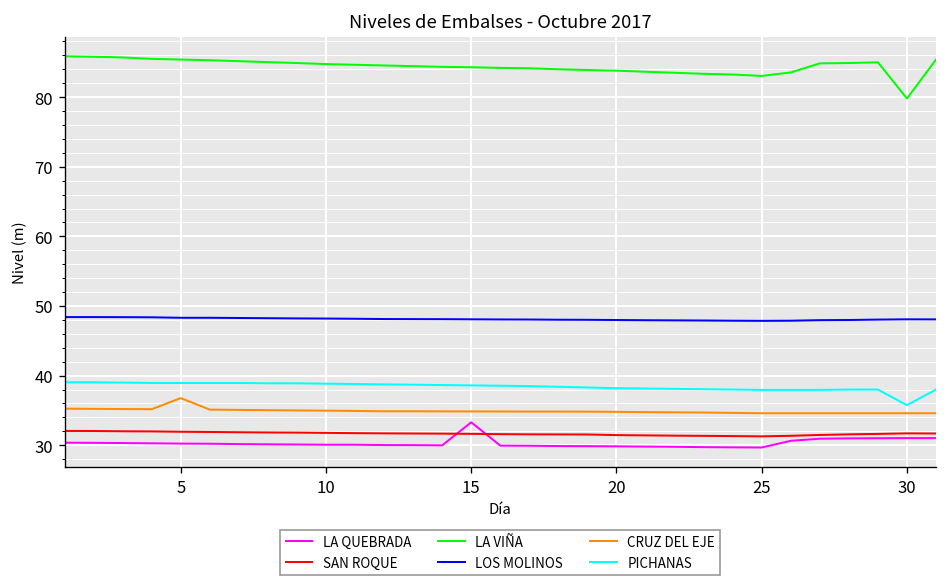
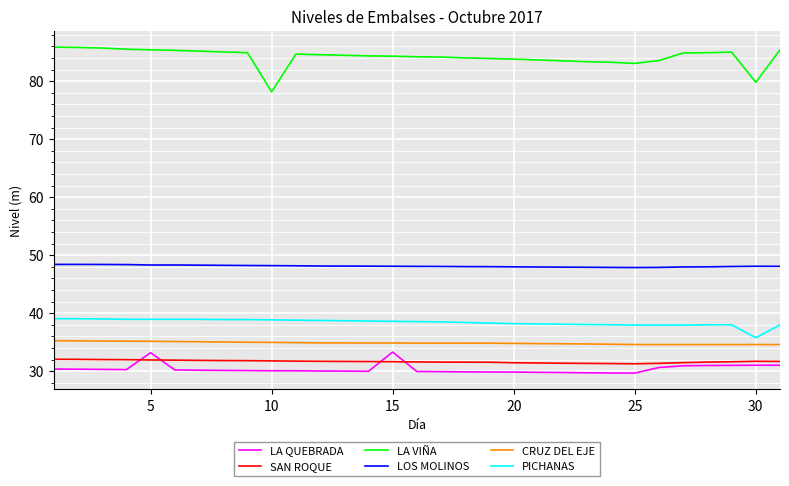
  {
    "LA QUEBRADA": {
-     "5": 30,
+     "5": 33,
      "10": 30,
      "15": 33,
      "20": 30,
      "25": 30,
      "30": 31
    },
    "SAN ROQUE": {
      "5": 32,
      "10": 32,
      "15": 32,
      "20": 31,
      "25": 31,
      "30": 32
    },
    "LA VIÑA": {
      "5": 85,
-     "10": 85,
+     "10": 78,
      "15": 84,
      "20": 84,
      "25": 83,
      "30": 80
    },
    "LOS MOLINOS": {
      "5": 48,
      "10": 48,
      "15": 48,
      "20": 48,
      "25": 48,
      "30": 48
    },
    "CRUZ DEL EJE": {
-     "5": 37,
+     "5": 35,
      "10": 35,
      "15": 35,
      "20": 35,
      "25": 35,
      "30": 35
    },
    "PICHANAS": {
      "5": 39,
      "10": 39,
      "15": 39,
      "20": 38,
      "25": 38,
      "30": 36
    }
  }
